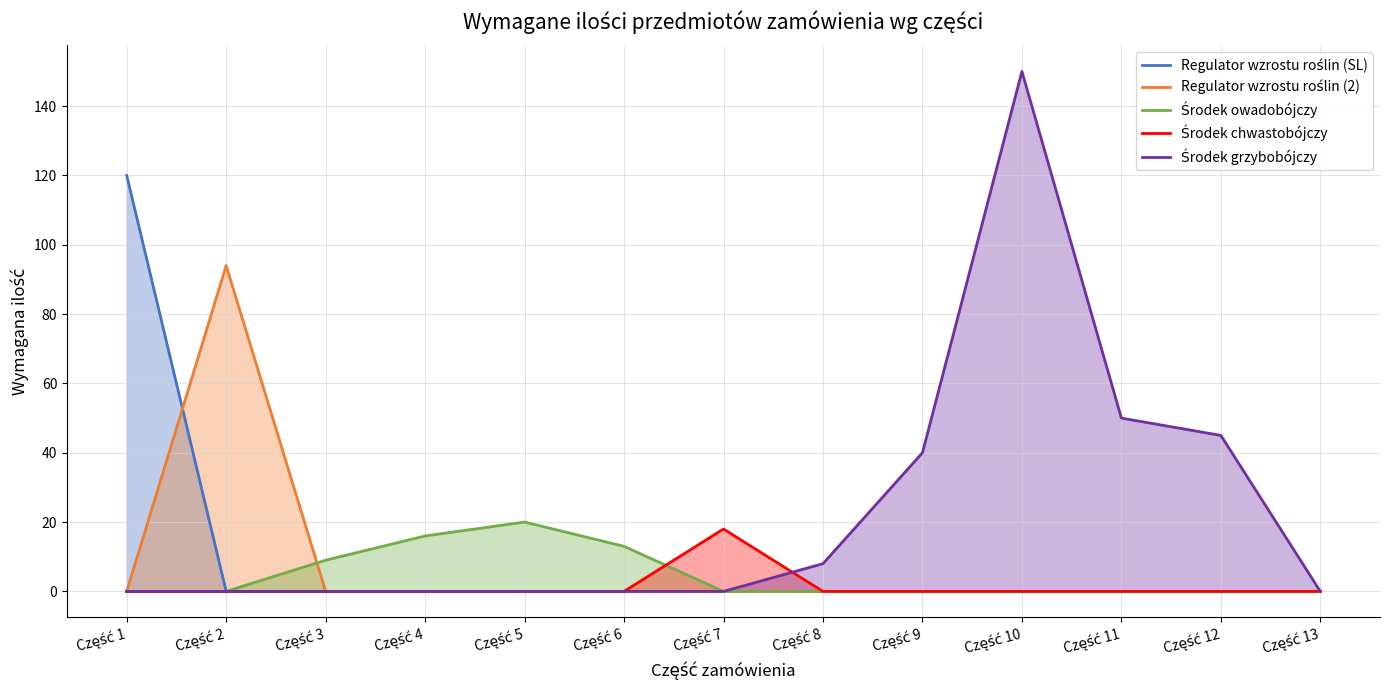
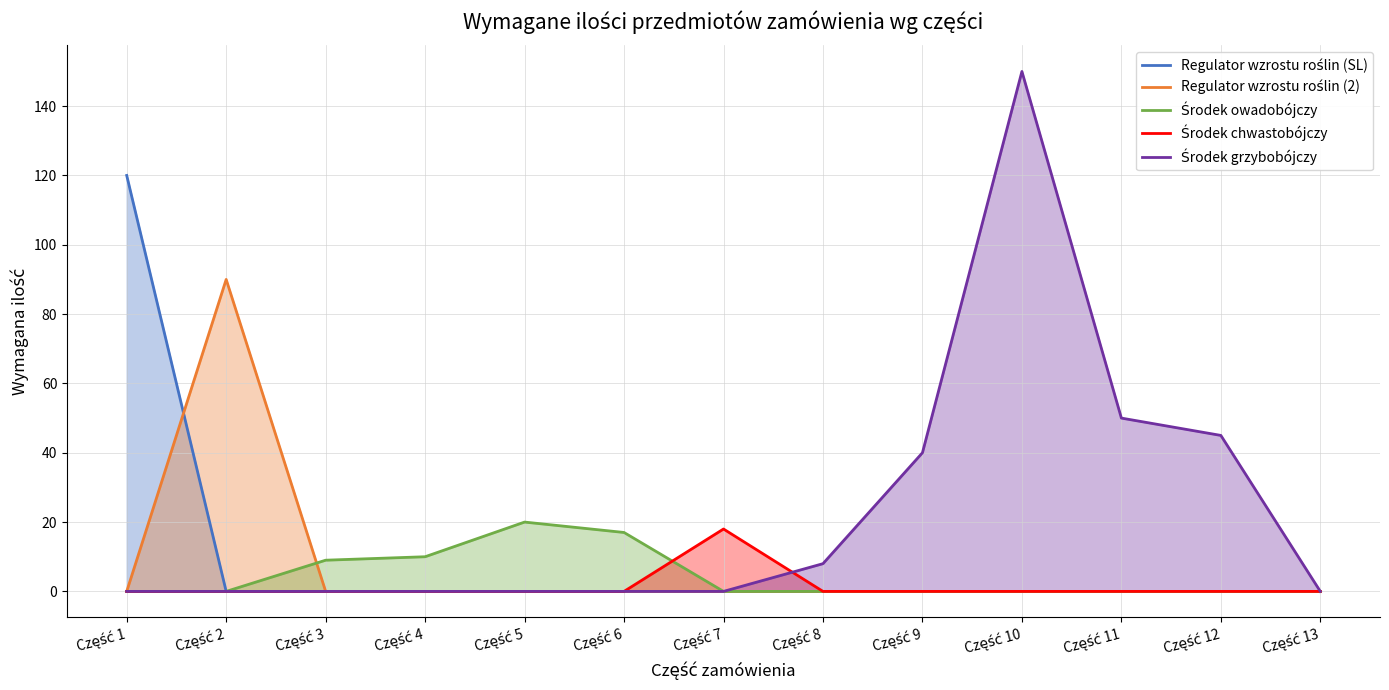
  {
    "Regulator wzrostu roślin (2)": {
-     "Część 2": 94
+     "Część 2": 90
    },
    "Środek owadobójczy": {
      "Część 3": 9,
-     "Część 4": 16,
+     "Część 4": 10,
      "Część 5": 20,
-     "Część 6": 13
+     "Część 6": 17
    },
    "Środek chwastobójczy": {
      "Część 7": 18
    }
  }
